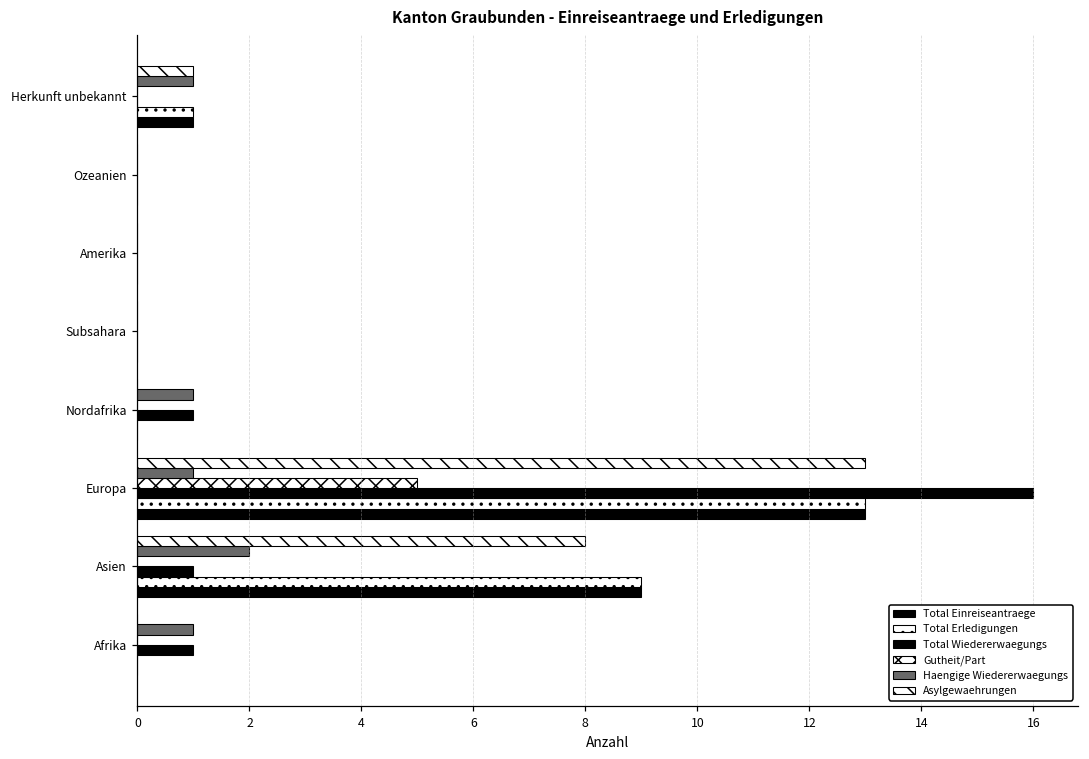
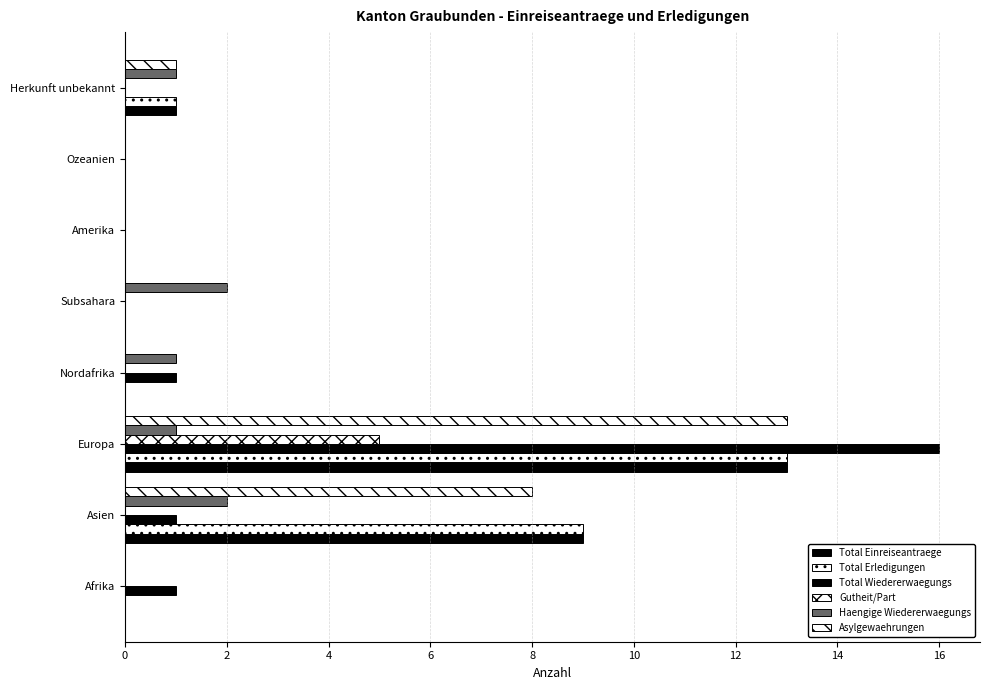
  {
    "Haengige Wiedererwaegungs": {
      "Herkunft unbekannt": 1,
      "Ozeanien": 0,
      "Amerika": 0,
-     "Subsahara": 0,
+     "Subsahara": 2,
      "Nordafrika": 1,
      "Europa": 1,
      "Asien": 2,
-     "Afrika": 1
+     "Afrika": 0
    }
  }
